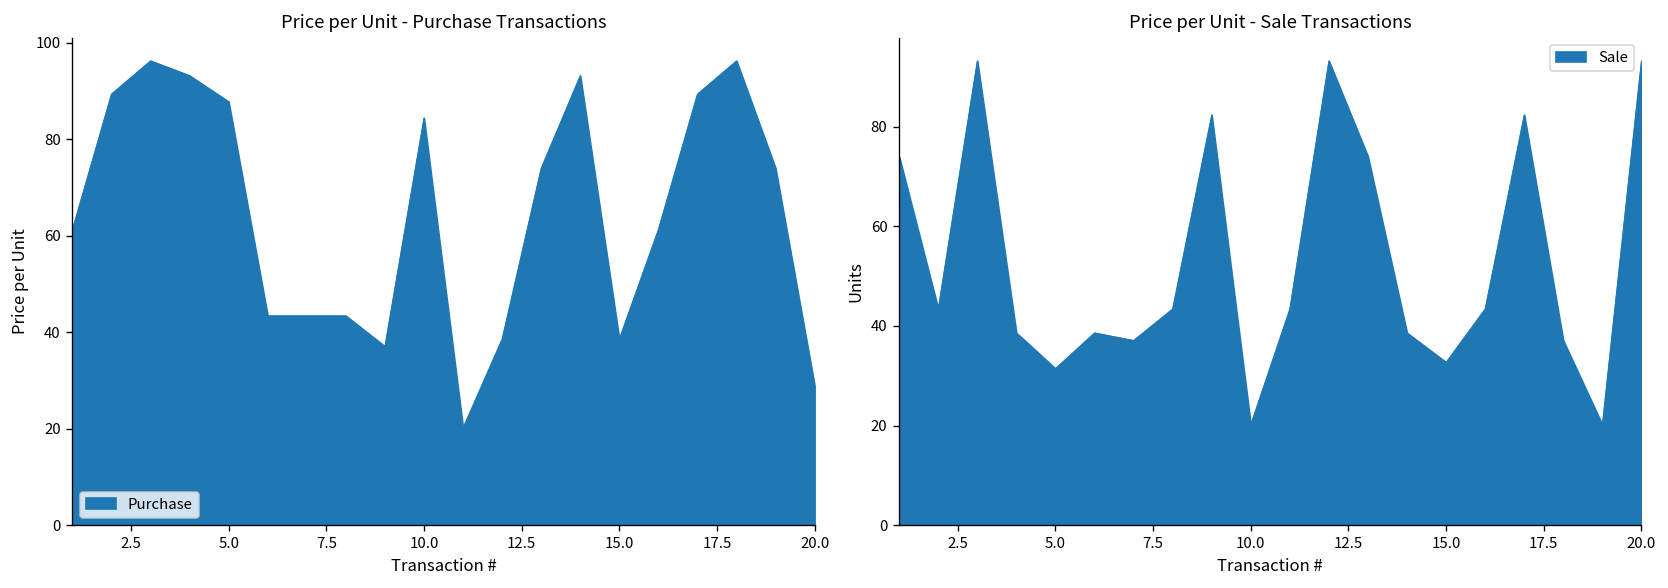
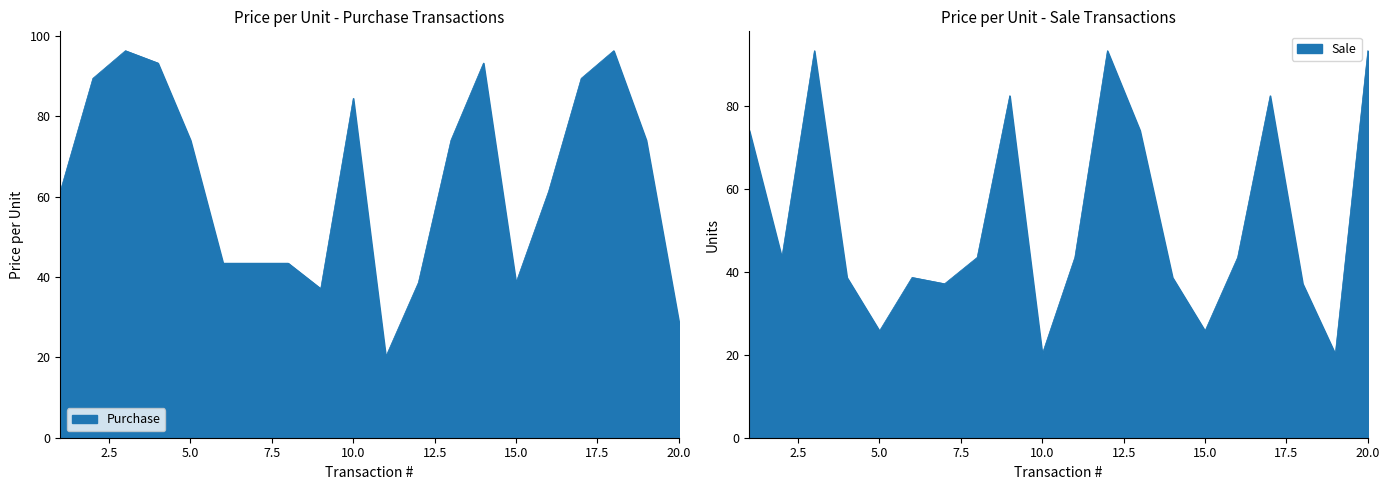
  {
    "Price per Unit - Purchase Transactions": {
-     "5.0": 88,
+     "5.0": 74,
      "10.0": 84,
      "15.0": 39,
      "20.0": 29
    },
    "Price per Unit - Sale Transactions": {
-     "5.0": 31,
+     "5.0": 26,
      "10.0": 20,
-     "15.0": 33,
+     "15.0": 26,
      "20.0": 93
    }
  }
